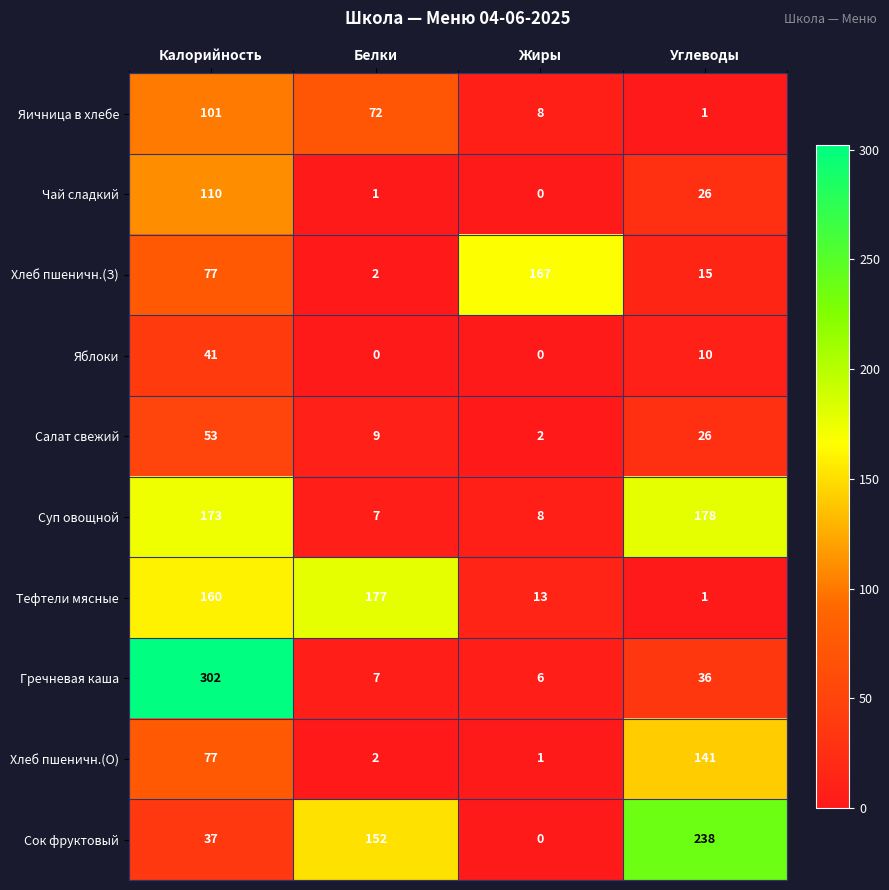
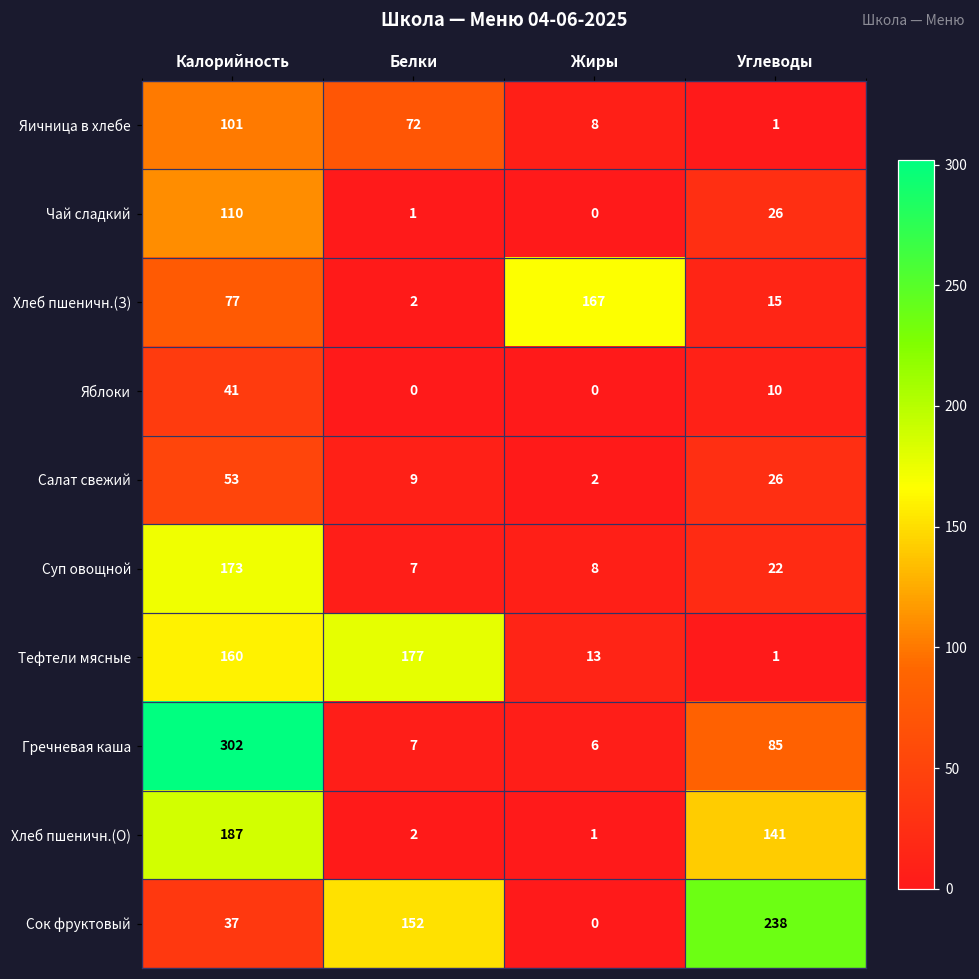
  {
    "Яичница в хлебе": {
      "Калорийность": 101,
      "Белки": 72,
      "Жиры": 8,
      "Углеводы": 1
    },
    "Чай сладкий": {
      "Калорийность": 110,
      "Белки": 1,
      "Жиры": 0,
      "Углеводы": 26
    },
    "Хлеб пшеничн.(З)": {
      "Калорийность": 77,
      "Белки": 2,
      "Жиры": 167,
      "Углеводы": 15
    },
    "Яблоки": {
      "Калорийность": 41,
      "Белки": 0,
      "Жиры": 0,
      "Углеводы": 10
    },
    "Салат свежий": {
      "Калорийность": 53,
      "Белки": 9,
      "Жиры": 2,
      "Углеводы": 26
    },
    "Суп овощной": {
      "Калорийность": 173,
      "Белки": 7,
      "Жиры": 8,
-     "Углеводы": 178
+     "Углеводы": 22
    },
    "Тефтели мясные": {
      "Калорийность": 160,
      "Белки": 177,
      "Жиры": 13,
      "Углеводы": 1
    },
    "Гречневая каша": {
      "Калорийность": 302,
      "Белки": 7,
      "Жиры": 6,
-     "Углеводы": 36
+     "Углеводы": 85
    },
    "Хлеб пшеничн.(О)": {
-     "Калорийность": 77,
+     "Калорийность": 187,
      "Белки": 2,
      "Жиры": 1,
      "Углеводы": 141
    },
    "Сок фруктовый": {
      "Калорийность": 37,
      "Белки": 152,
      "Жиры": 0,
      "Углеводы": 238
    }
  }
